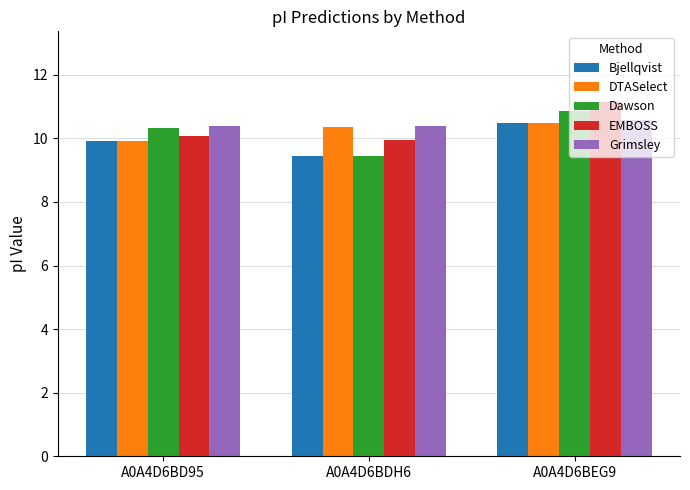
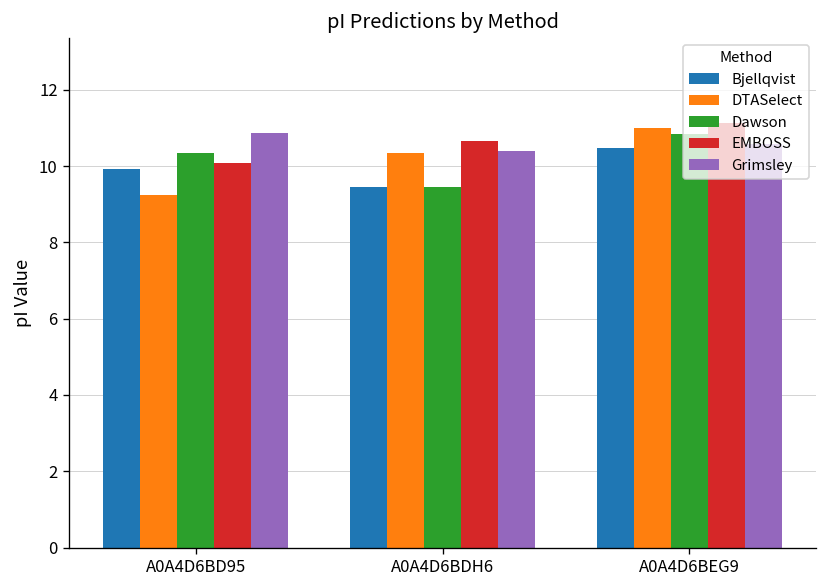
  {
    "Bjellqvist": {
      "A0A4D6BD95": 9.9,
      "A0A4D6BDH6": 9.5,
      "A0A4D6BEG9": 10.5
    },
    "DTASelect": {
-     "A0A4D6BD95": 9.9,
+     "A0A4D6BD95": 9.2,
      "A0A4D6BDH6": 10.3,
-     "A0A4D6BEG9": 10.5
+     "A0A4D6BEG9": 11.0
    },
    "Dawson": {
      "A0A4D6BD95": 10.3,
      "A0A4D6BDH6": 9.5
    },
    "EMBOSS": {
      "A0A4D6BD95": 10.1,
-     "A0A4D6BDH6": 9.9
+     "A0A4D6BDH6": 10.7
    },
    "Grimsley": {
-     "A0A4D6BD95": 10.4,
+     "A0A4D6BD95": 10.9,
      "A0A4D6BDH6": 10.4
    }
  }
